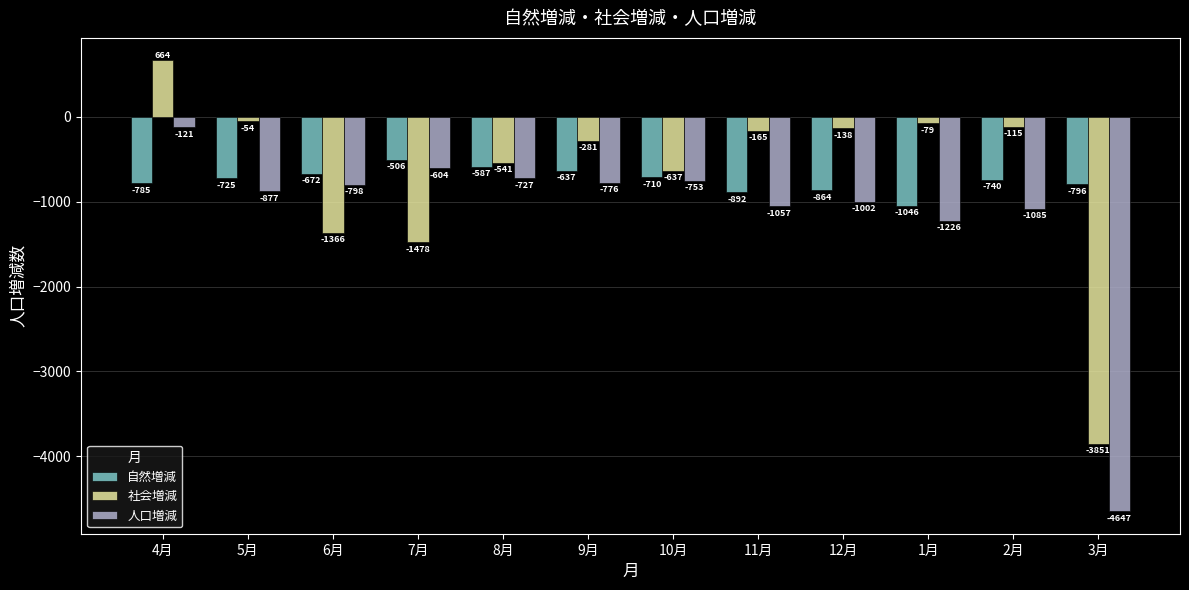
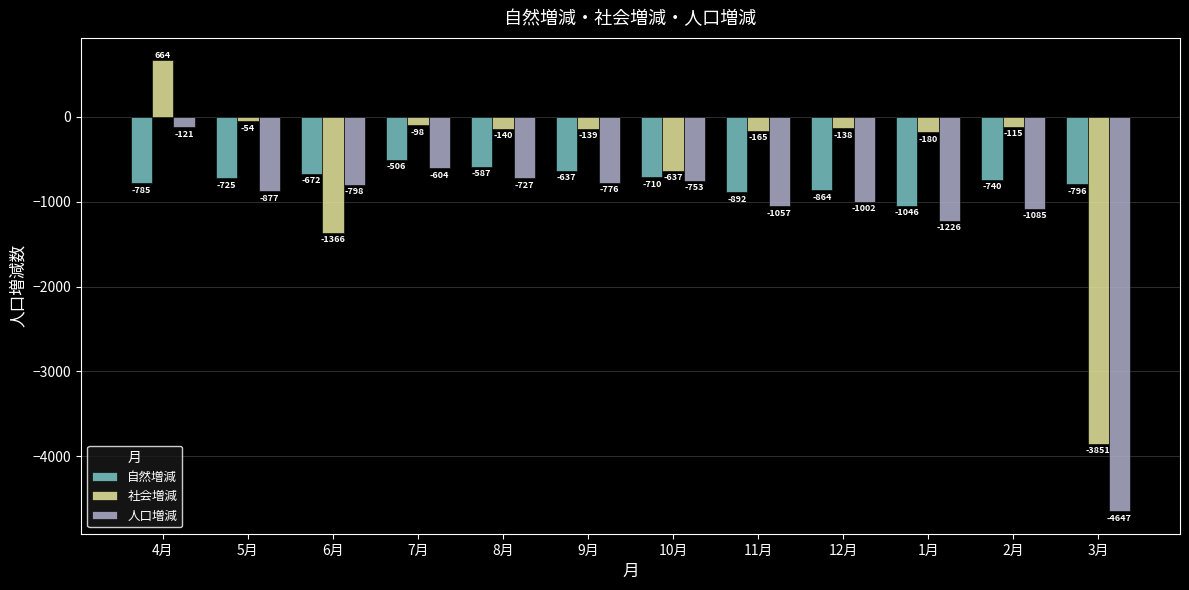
  {
    "社会増減": {
      "4月": 664,
      "5月": -54,
      "6月": -1366,
-     "7月": -1478,
-     "8月": -541,
-     "9月": -281,
+     "7月": -98,
+     "8月": -140,
+     "9月": -139,
      "10月": -637,
      "11月": -165,
      "12月": -138,
-     "1月": -79,
+     "1月": -180,
      "2月": -115,
      "3月": -3851
    }
  }
